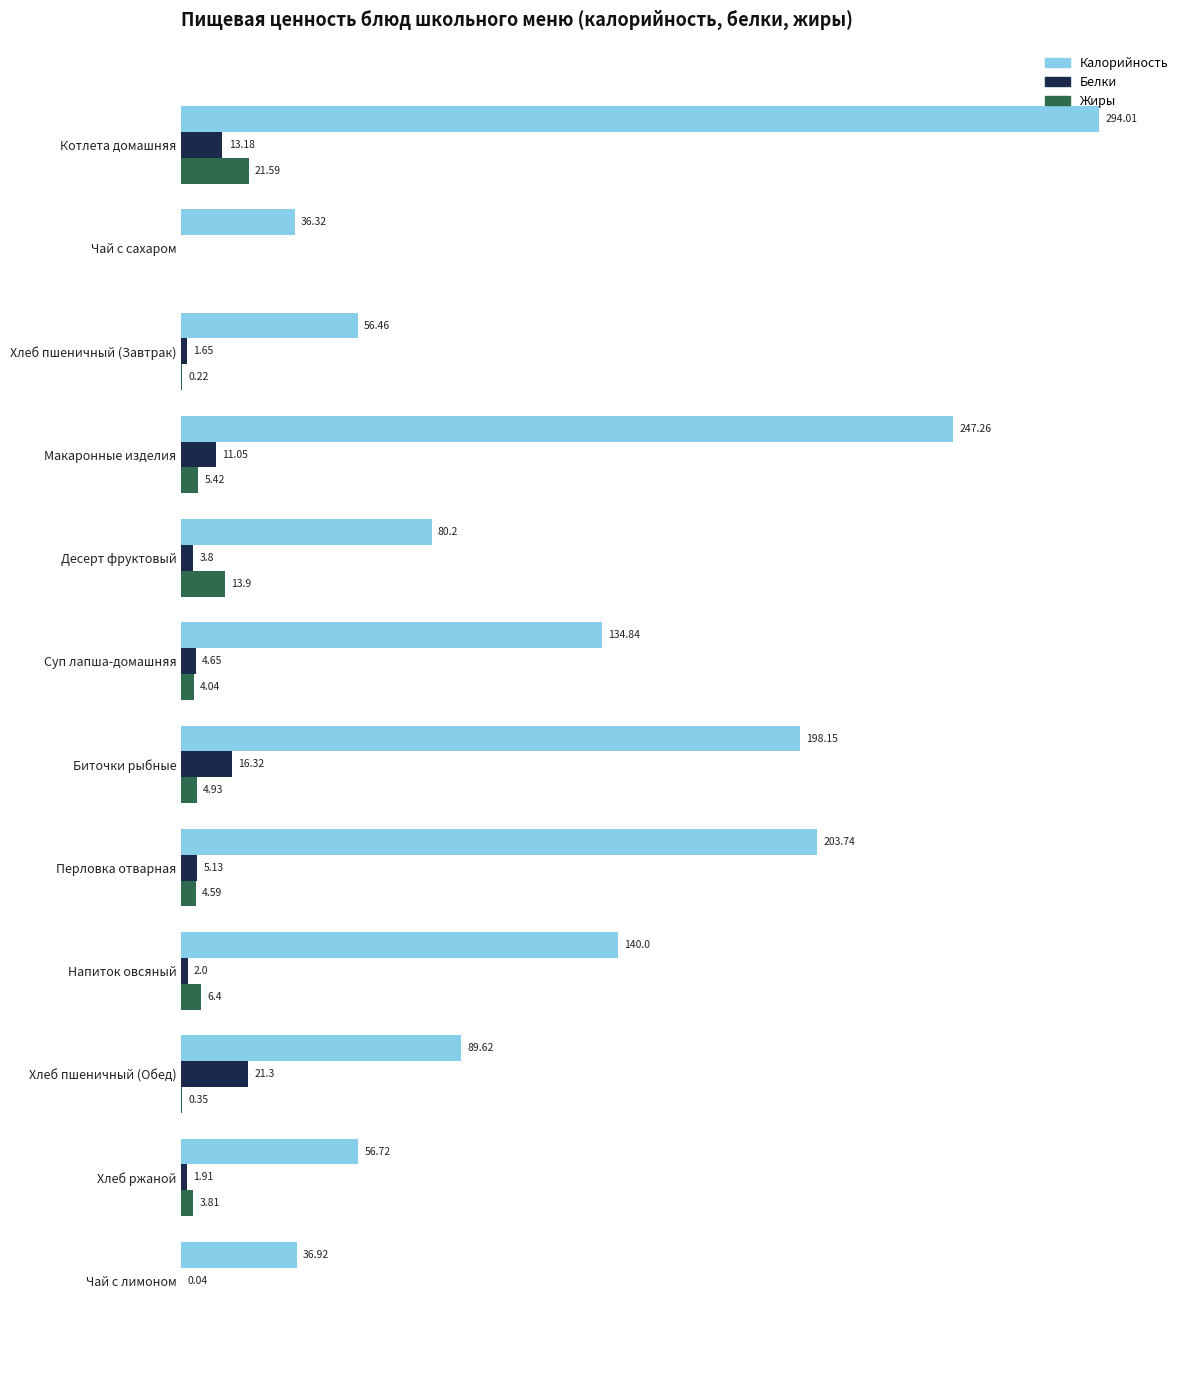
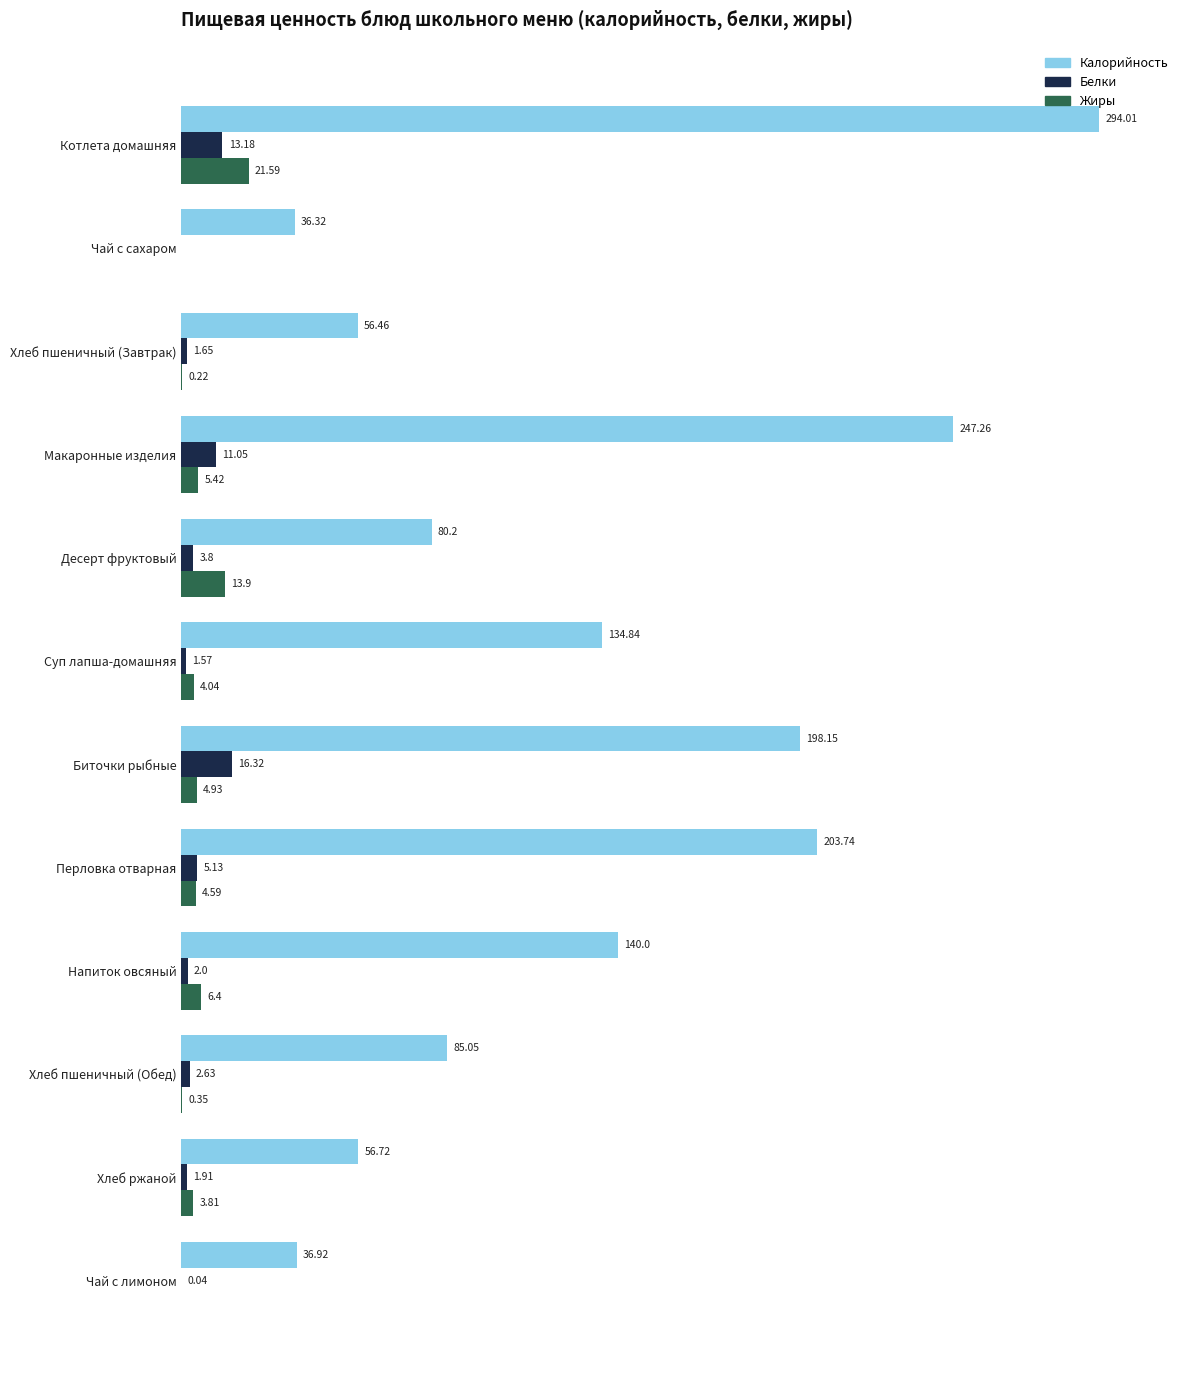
  {
    "Калорийность": {
      "Котлета домашняя": 294.01,
      "Чай с сахаром": 36.32,
      "Хлеб пшеничный (Завтрак)": 56.46,
      "Макаронные изделия": 247.26,
      "Десерт фруктовый": 80.2,
      "Суп лапша-домашняя": 134.84,
      "Биточки рыбные": 198.15,
      "Перловка отварная": 203.74,
      "Напиток овсяный": 140.0,
-     "Хлеб пшеничный (Обед)": 89.62,
+     "Хлеб пшеничный (Обед)": 85.05,
      "Хлеб ржаной": 56.72,
      "Чай с лимоном": 36.92
    },
    "Белки": {
      "Котлета домашняя": 13.18,
      "Хлеб пшеничный (Завтрак)": 1.65,
      "Макаронные изделия": 11.05,
      "Десерт фруктовый": 3.8,
-     "Суп лапша-домашняя": 4.65,
+     "Суп лапша-домашняя": 1.57,
      "Биточки рыбные": 16.32,
      "Перловка отварная": 5.13,
      "Напиток овсяный": 2.0,
-     "Хлеб пшеничный (Обед)": 21.3,
+     "Хлеб пшеничный (Обед)": 2.63,
      "Хлеб ржаной": 1.91,
      "Чай с лимоном": 0.04
    },
    "Жиры": {
      "Котлета домашняя": 21.59,
      "Хлеб пшеничный (Завтрак)": 0.22,
      "Макаронные изделия": 5.42,
      "Десерт фруктовый": 13.9,
      "Суп лапша-домашняя": 4.04,
      "Биточки рыбные": 4.93,
      "Перловка отварная": 4.59,
      "Напиток овсяный": 6.4,
      "Хлеб пшеничный (Обед)": 0.35,
      "Хлеб ржаной": 3.81
    }
  }
